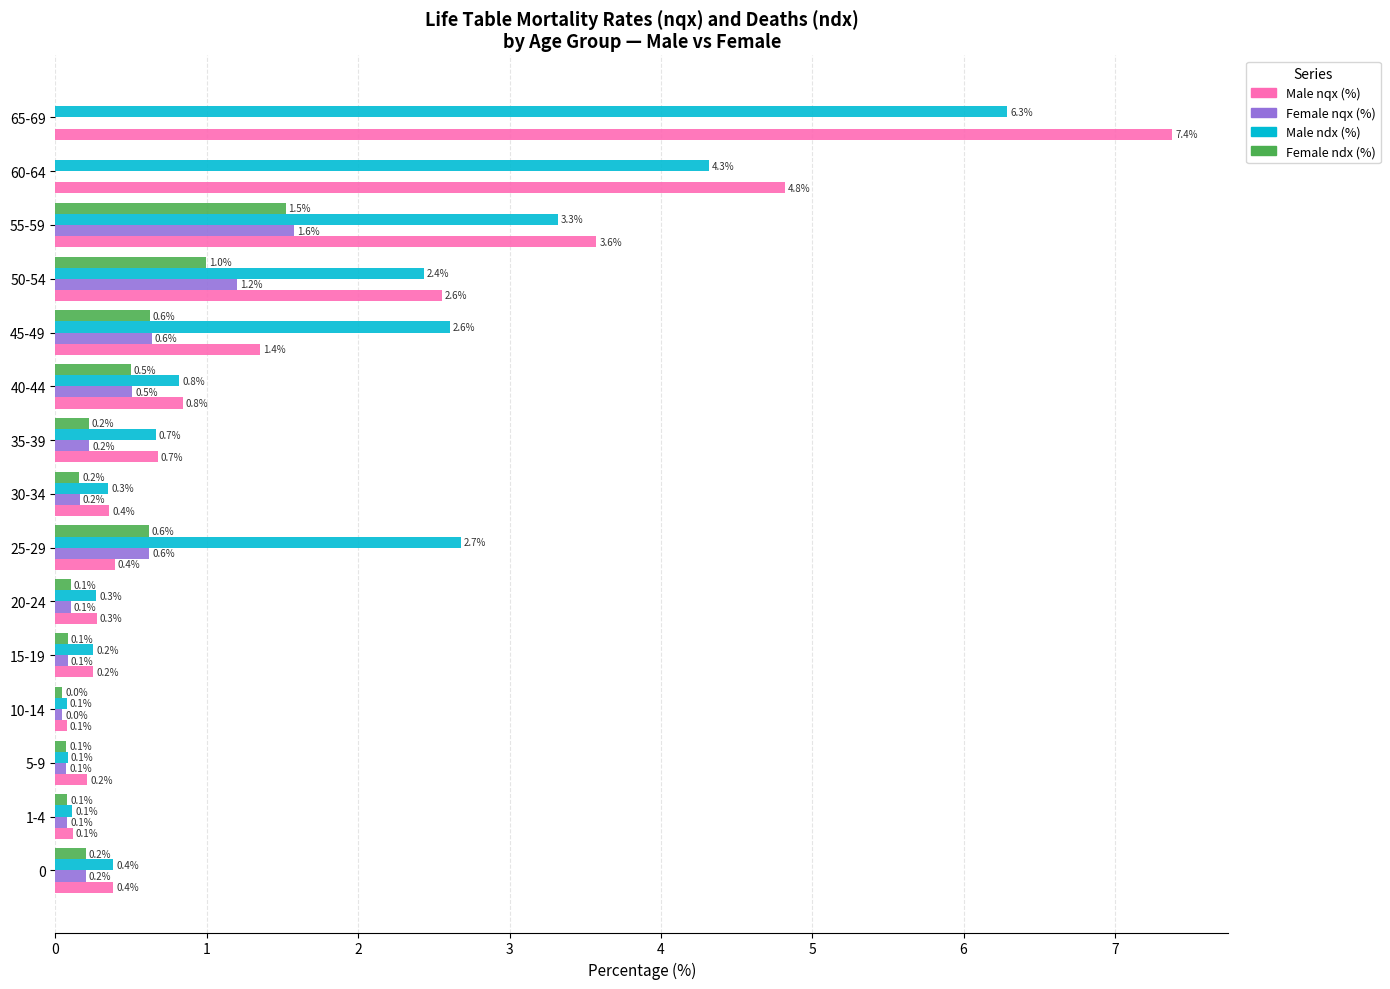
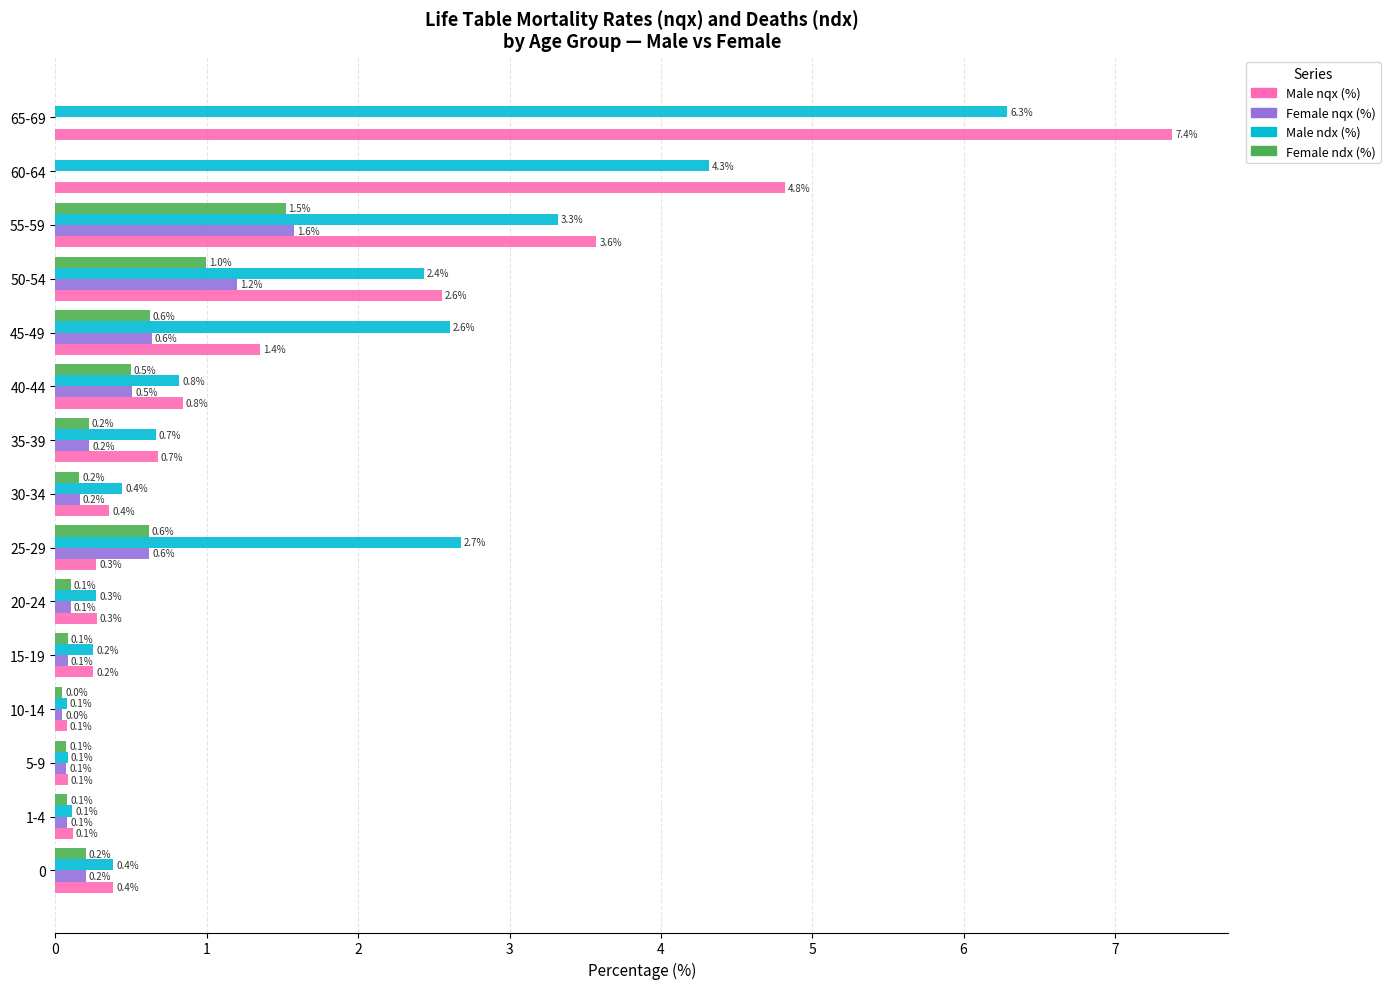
  {
    "Male nqx (%)": {
      "65-69": "7.4%",
      "60-64": "4.8%",
      "55-59": "3.6%",
      "50-54": "2.6%",
      "45-49": "1.4%",
      "40-44": "0.8%",
      "35-39": "0.7%",
      "30-34": "0.4%",
-     "25-29": "0.4%",
+     "25-29": "0.3%",
      "20-24": "0.3%",
      "15-19": "0.2%",
      "10-14": "0.1%",
-     "5-9": "0.2%",
+     "5-9": "0.1%",
      "1-4": "0.1%",
      "0": "0.4%"
    },
    "Female nqx (%)": {
      "55-59": "1.6%",
      "50-54": "1.2%",
      "45-49": "0.6%",
      "40-44": "0.5%",
      "35-39": "0.2%",
      "30-34": "0.2%",
      "25-29": "0.6%",
      "20-24": "0.1%",
      "15-19": "0.1%",
      "10-14": "0.0%",
      "5-9": "0.1%",
      "1-4": "0.1%",
      "0": "0.2%"
    },
    "Male ndx (%)": {
      "65-69": "6.3%",
      "60-64": "4.3%",
      "55-59": "3.3%",
      "50-54": "2.4%",
      "45-49": "2.6%",
      "40-44": "0.8%",
      "35-39": "0.7%",
-     "30-34": "0.3%",
+     "30-34": "0.4%",
      "25-29": "2.7%",
      "20-24": "0.3%",
      "15-19": "0.2%",
      "10-14": "0.1%",
      "5-9": "0.1%",
      "1-4": "0.1%",
      "0": "0.4%"
    },
    "Female ndx (%)": {
      "55-59": "1.5%",
      "50-54": "1.0%",
      "45-49": "0.6%",
      "40-44": "0.5%",
      "35-39": "0.2%",
      "30-34": "0.2%",
      "25-29": "0.6%",
      "20-24": "0.1%",
      "15-19": "0.1%",
      "10-14": "0.0%",
      "5-9": "0.1%",
      "1-4": "0.1%",
      "0": "0.2%"
    }
  }
